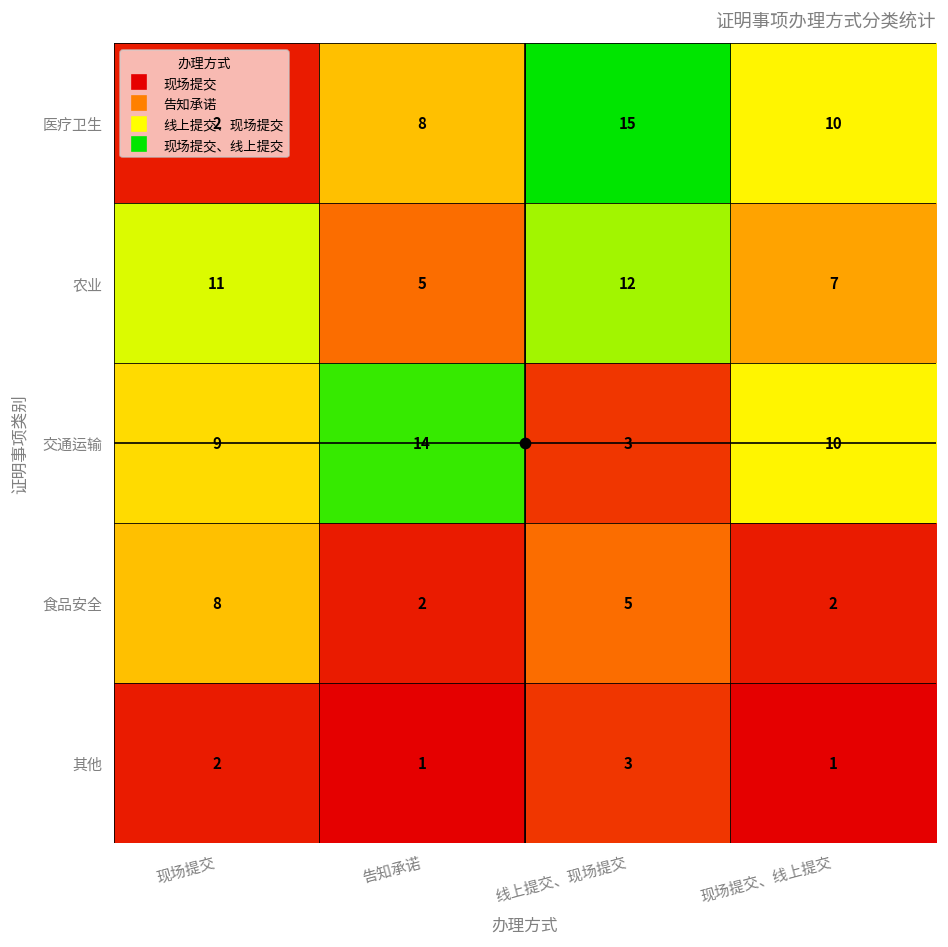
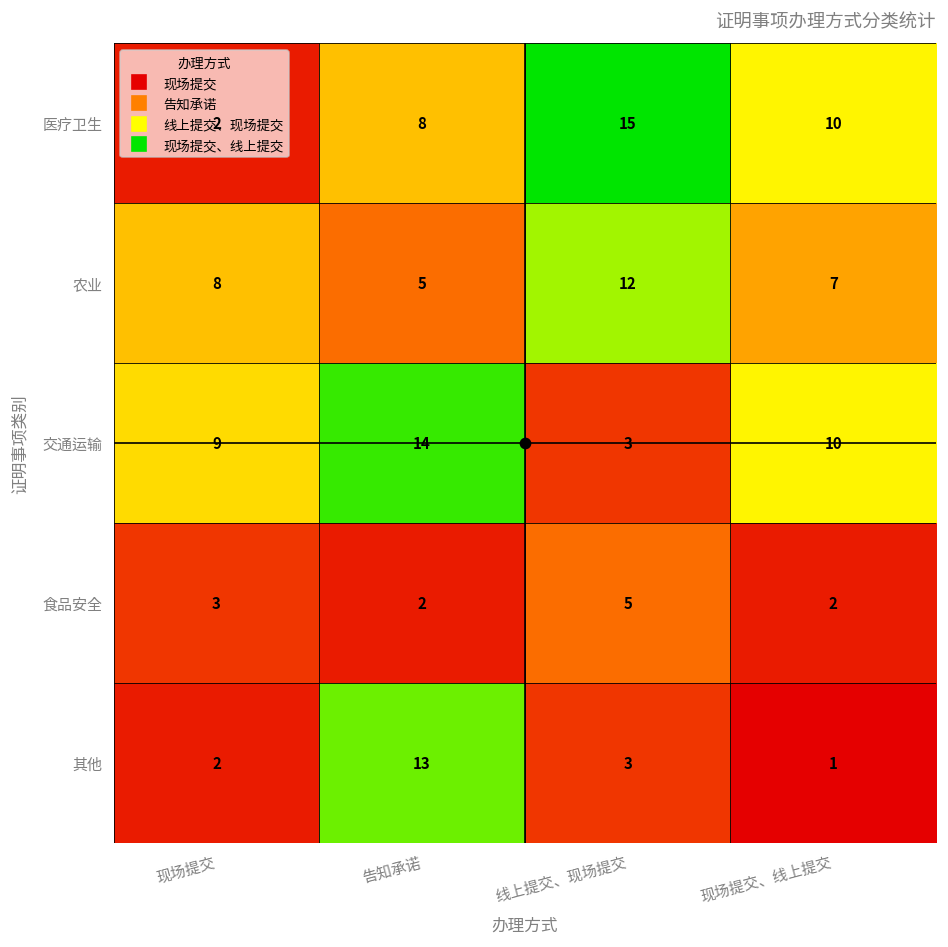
  {
    "医疗卫生": {
      "告知承诺": 8,
      "线上提交、现场提交": 15,
      "现场提交、线上提交": 10
    },
    "农业": {
-     "现场提交": 11,
+     "现场提交": 8,
      "告知承诺": 5,
      "线上提交、现场提交": 12,
      "现场提交、线上提交": 7
    },
    "交通运输": {
      "现场提交": 9,
      "告知承诺": 14,
      "线上提交、现场提交": 3,
      "现场提交、线上提交": 10
    },
    "食品安全": {
-     "现场提交": 8,
+     "现场提交": 3,
      "告知承诺": 2,
      "线上提交、现场提交": 5,
      "现场提交、线上提交": 2
    },
    "其他": {
      "现场提交": 2,
-     "告知承诺": 1,
+     "告知承诺": 13,
      "线上提交、现场提交": 3,
      "现场提交、线上提交": 1
    }
  }
